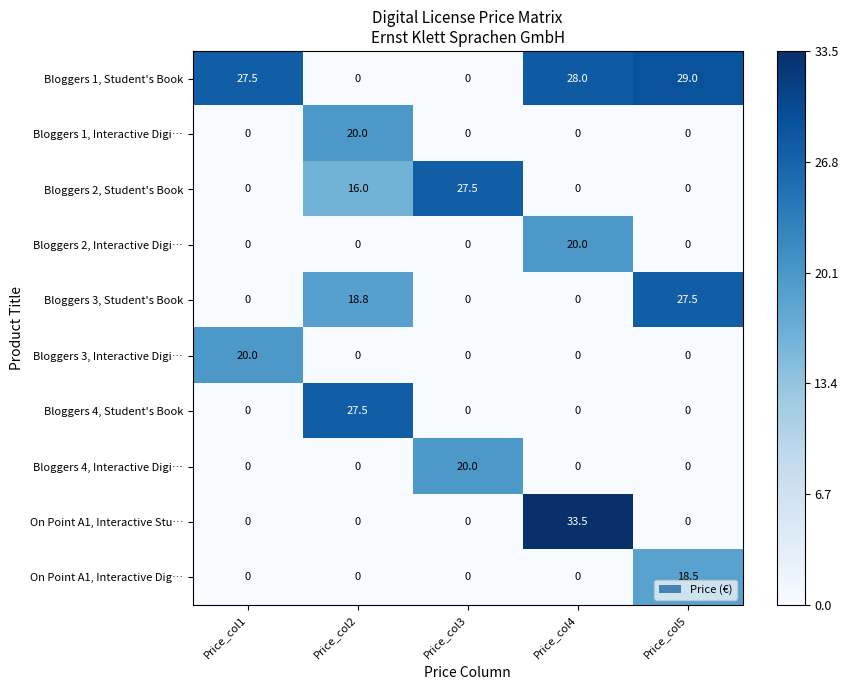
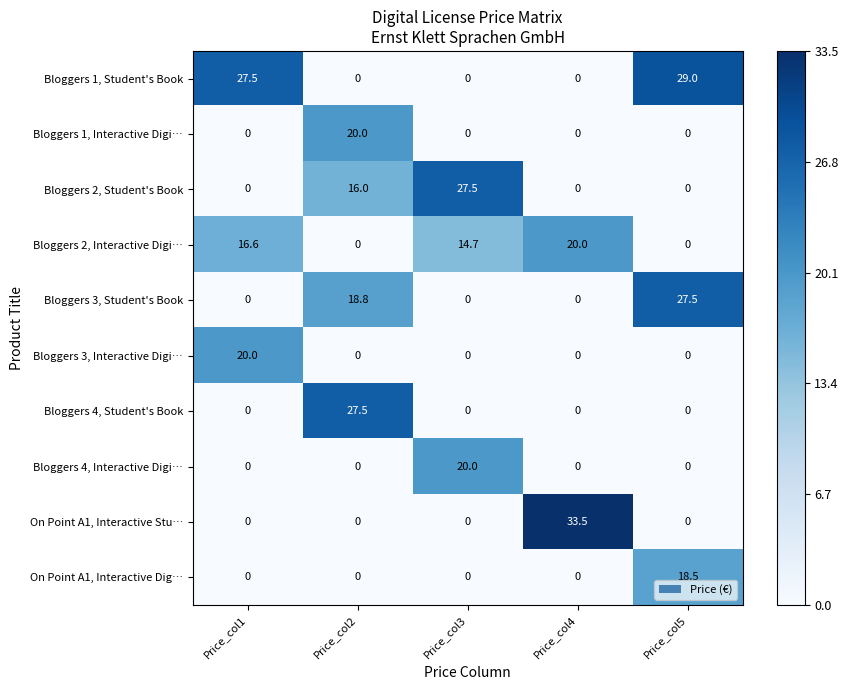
  {
    "Bloggers 1, Student's Book": {
      "Price_col1": 27.5,
      "Price_col2": 0,
      "Price_col3": 0,
-     "Price_col4": 28.0,
+     "Price_col4": 0,
      "Price_col5": 29.0
    },
    "Bloggers 1, Interactive Digi…": {
      "Price_col1": 0,
      "Price_col2": 20.0,
      "Price_col3": 0,
      "Price_col4": 0,
      "Price_col5": 0
    },
    "Bloggers 2, Student's Book": {
      "Price_col1": 0,
      "Price_col2": 16.0,
      "Price_col3": 27.5,
      "Price_col4": 0,
      "Price_col5": 0
    },
    "Bloggers 2, Interactive Digi…": {
-     "Price_col1": 0,
+     "Price_col1": 16.6,
      "Price_col2": 0,
-     "Price_col3": 0,
+     "Price_col3": 14.7,
      "Price_col4": 20.0,
      "Price_col5": 0
    },
    "Bloggers 3, Student's Book": {
      "Price_col1": 0,
      "Price_col2": 18.8,
      "Price_col3": 0,
      "Price_col4": 0,
      "Price_col5": 27.5
    },
    "Bloggers 3, Interactive Digi…": {
      "Price_col1": 20.0,
      "Price_col2": 0,
      "Price_col3": 0,
      "Price_col4": 0,
      "Price_col5": 0
    },
    "Bloggers 4, Student's Book": {
      "Price_col1": 0,
      "Price_col2": 27.5,
      "Price_col3": 0,
      "Price_col4": 0,
      "Price_col5": 0
    },
    "Bloggers 4, Interactive Digi…": {
      "Price_col1": 0,
      "Price_col2": 0,
      "Price_col3": 20.0,
      "Price_col4": 0,
      "Price_col5": 0
    },
    "On Point A1, Interactive Stu…": {
      "Price_col1": 0,
      "Price_col2": 0,
      "Price_col3": 0,
      "Price_col4": 33.5,
      "Price_col5": 0
    },
    "On Point A1, Interactive Dig…": {
      "Price_col1": 0,
      "Price_col2": 0,
      "Price_col3": 0,
      "Price_col4": 0
    }
  }
